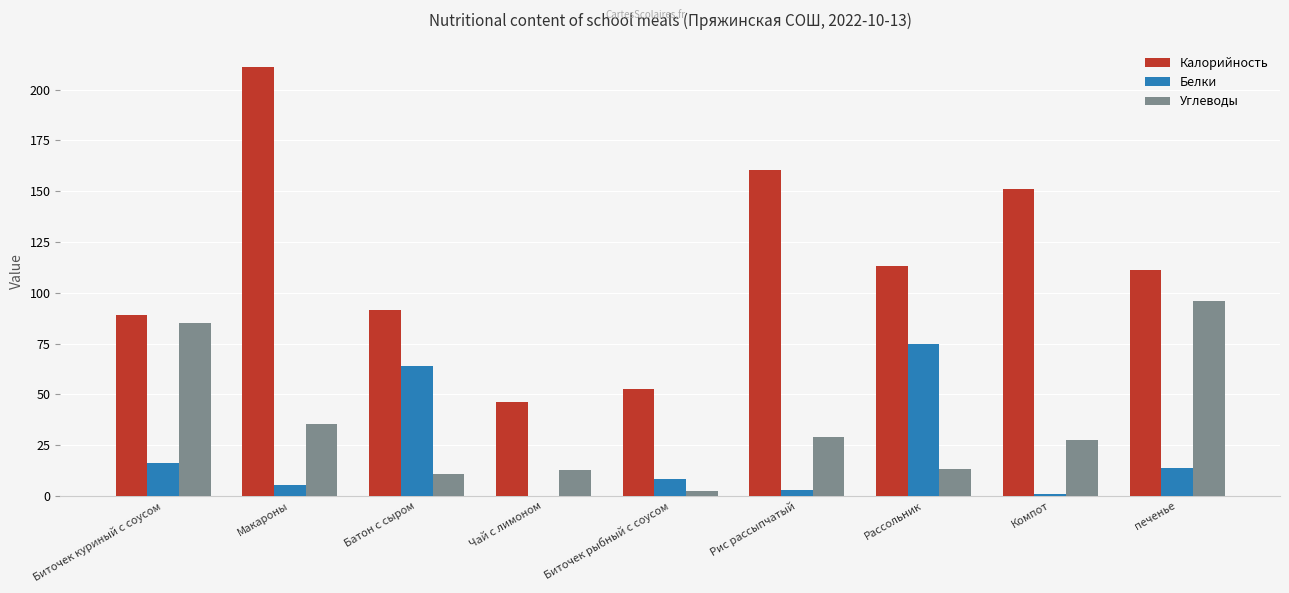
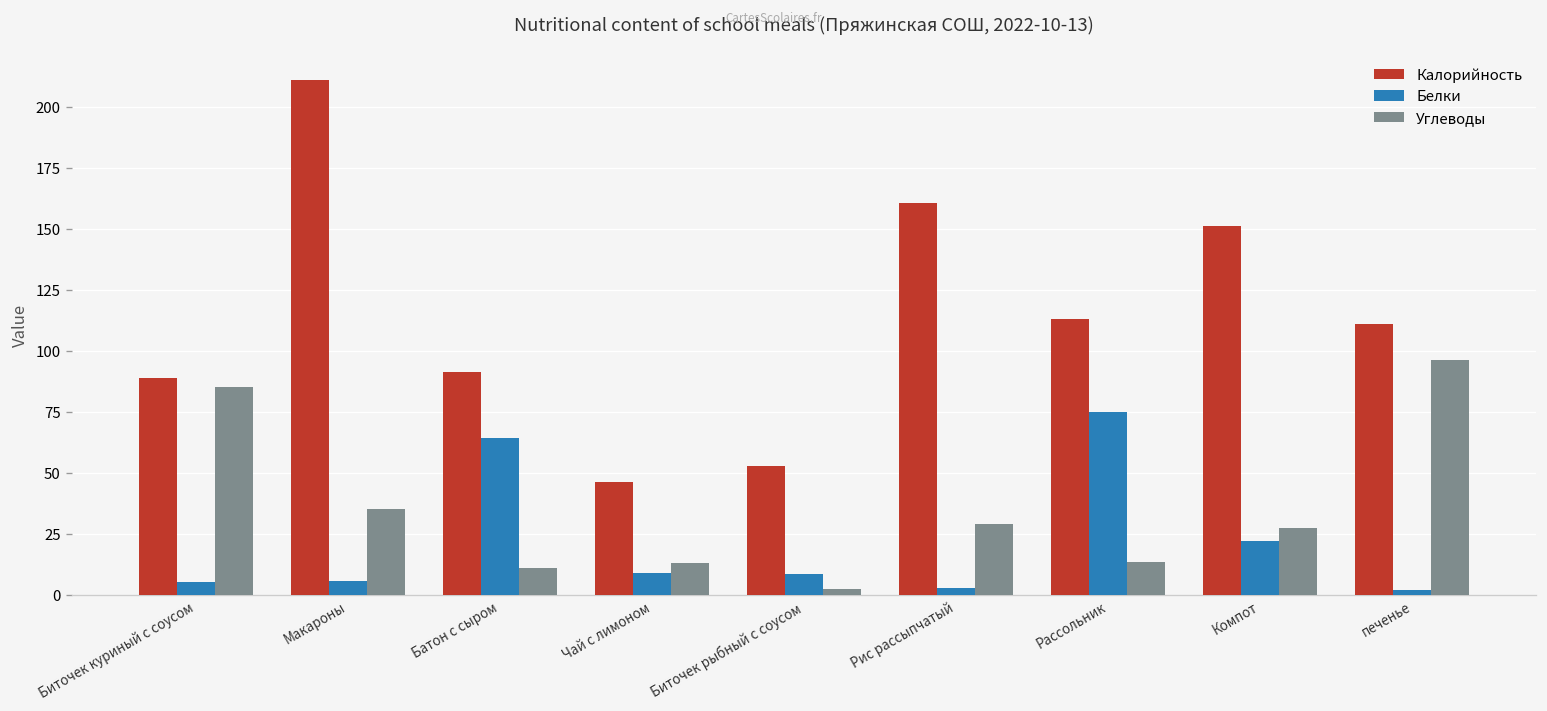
  {
    "Калорийность": {
      "Биточек куриный с соусом": 89,
      "Макароны": 211,
      "Батон с сыром": 92,
      "Чай с лимоном": 46,
      "Биточек рыбный с соусом": 53,
      "Рис рассыпчатый": 161,
      "Рассольник": 113,
      "Компот": 151,
      "печенье": 111
    },
    "Белки": {
-     "Биточек куриный с соусом": 16,
+     "Биточек куриный с соусом": 5,
      "Макароны": 6,
      "Батон с сыром": 64,
-     "Чай с лимоном": 0,
+     "Чай с лимоном": 9,
      "Биточек рыбный с соусом": 9,
      "Рис рассыпчатый": 3,
      "Рассольник": 75,
-     "Компот": 1,
-     "печенье": 14
+     "Компот": 22,
+     "печенье": 2
    },
    "Углеводы": {
      "Биточек куриный с соусом": 85,
      "Макароны": 35,
      "Батон с сыром": 11,
      "Чай с лимоном": 13,
      "Биточек рыбный с соусом": 2,
      "Рис рассыпчатый": 29,
      "Рассольник": 13,
      "Компот": 28,
      "печенье": 96
    }
  }
